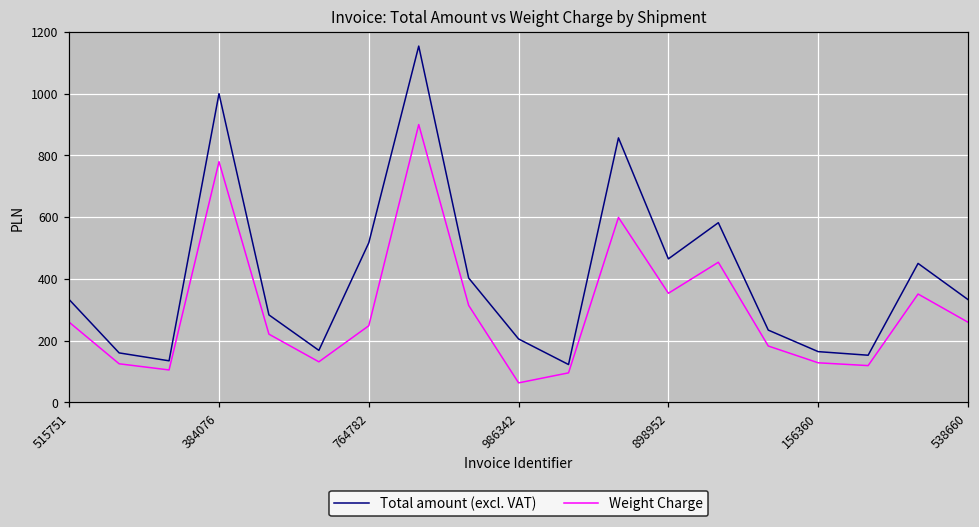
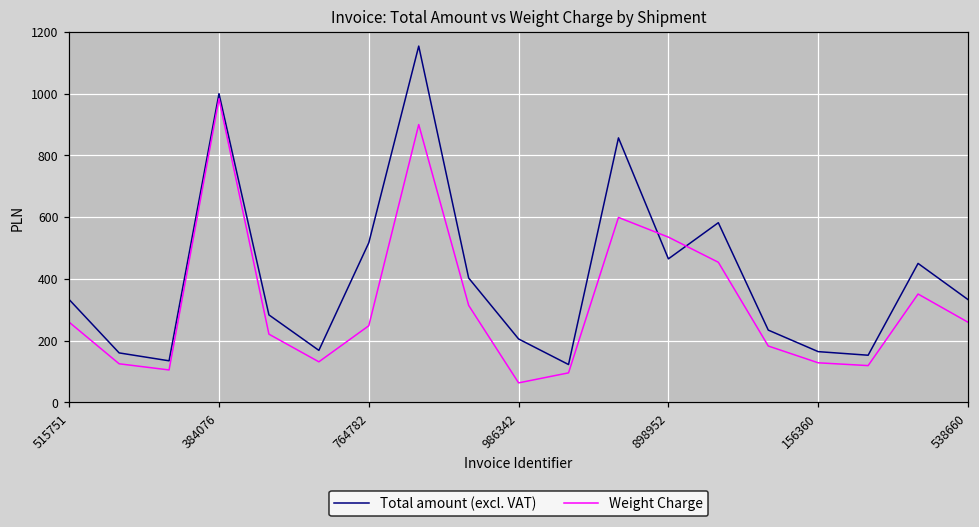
  {
    "Total amount (excl. VAT)": {
      "515751": 330,
      "384076": 1000,
      "764782": 520,
      "986342": 210,
      "898952": 460,
      "156360": 160,
      "538660": 330
    },
    "Weight Charge": {
      "515751": 260,
-     "384076": 780,
+     "384076": 980,
      "764782": 250,
      "986342": 60,
-     "898952": 350,
+     "898952": 540,
      "156360": 130,
      "538660": 260
    }
  }
